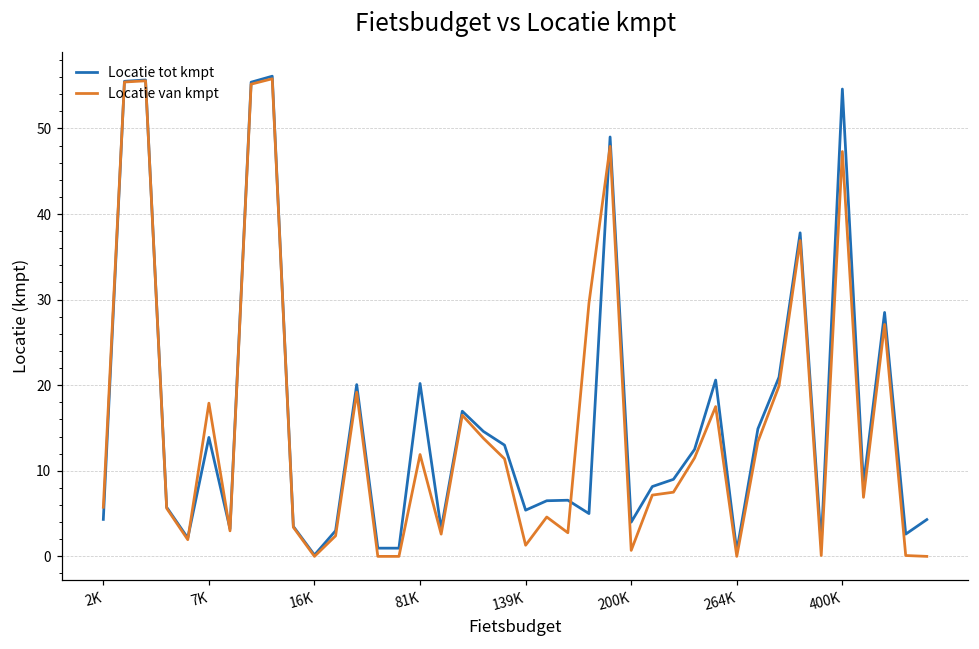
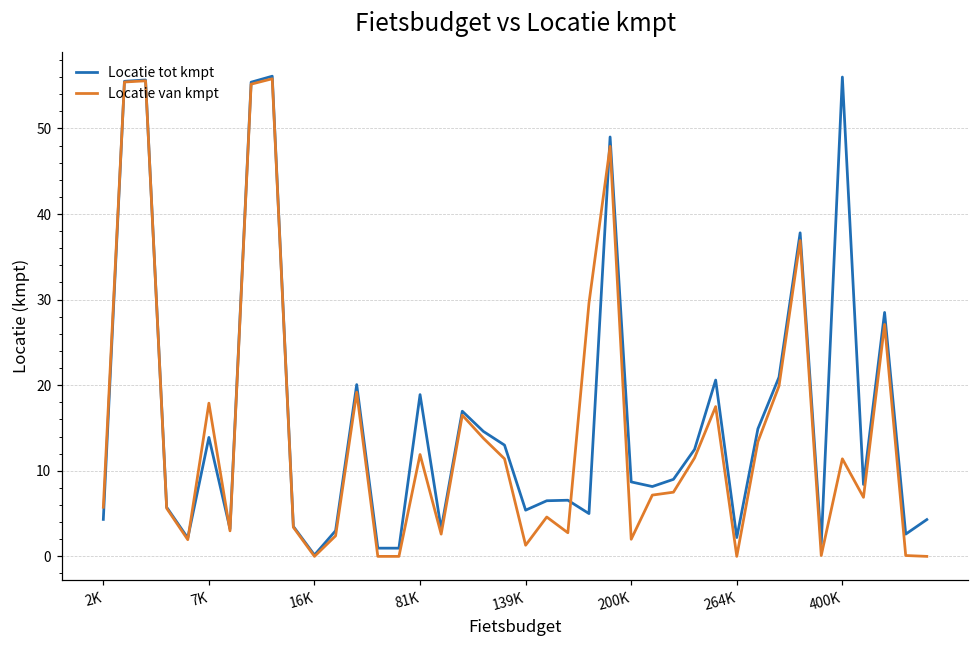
  {
    "Locatie tot kmpt": {
      "2K": 4,
      "7K": 14,
-     "81K": 20,
+     "81K": 19,
      "139K": 5,
-     "200K": 4,
-     "264K": 1,
-     "400K": 55
+     "200K": 9,
+     "264K": 2,
+     "400K": 56
    },
    "Locatie van kmpt": {
      "2K": 6,
      "7K": 18,
      "81K": 12,
      "139K": 1,
-     "200K": 1,
+     "200K": 2,
      "264K": 0,
-     "400K": 47
+     "400K": 11
    }
  }
